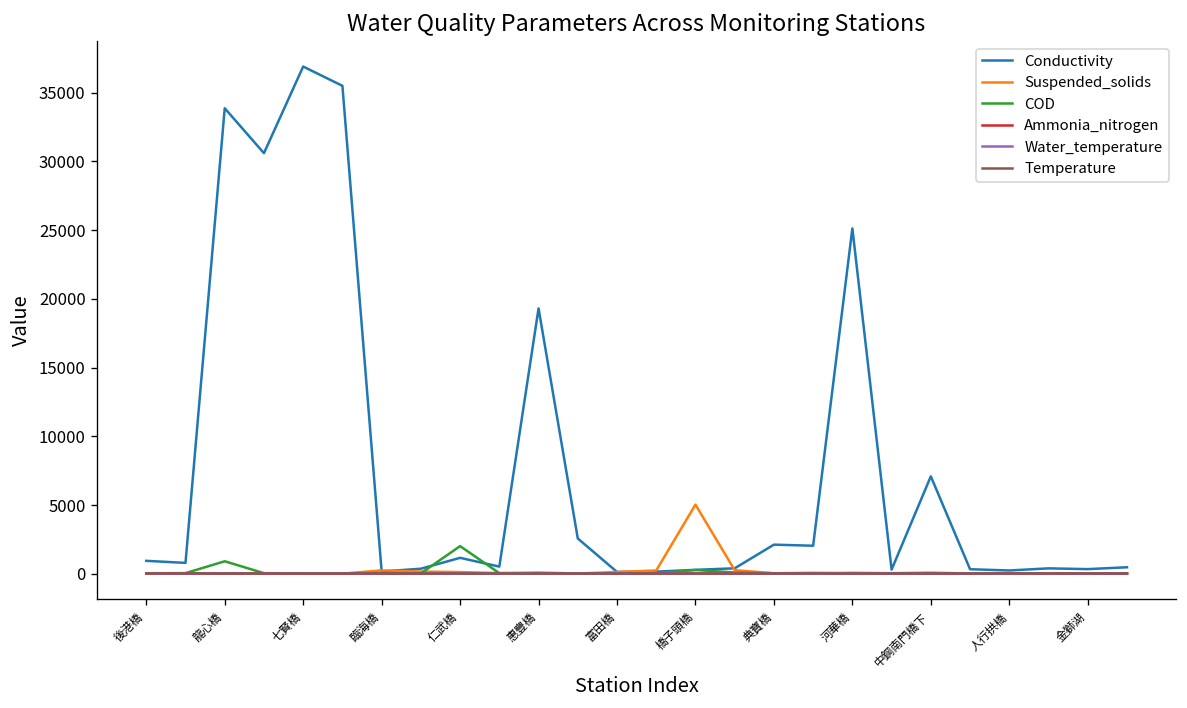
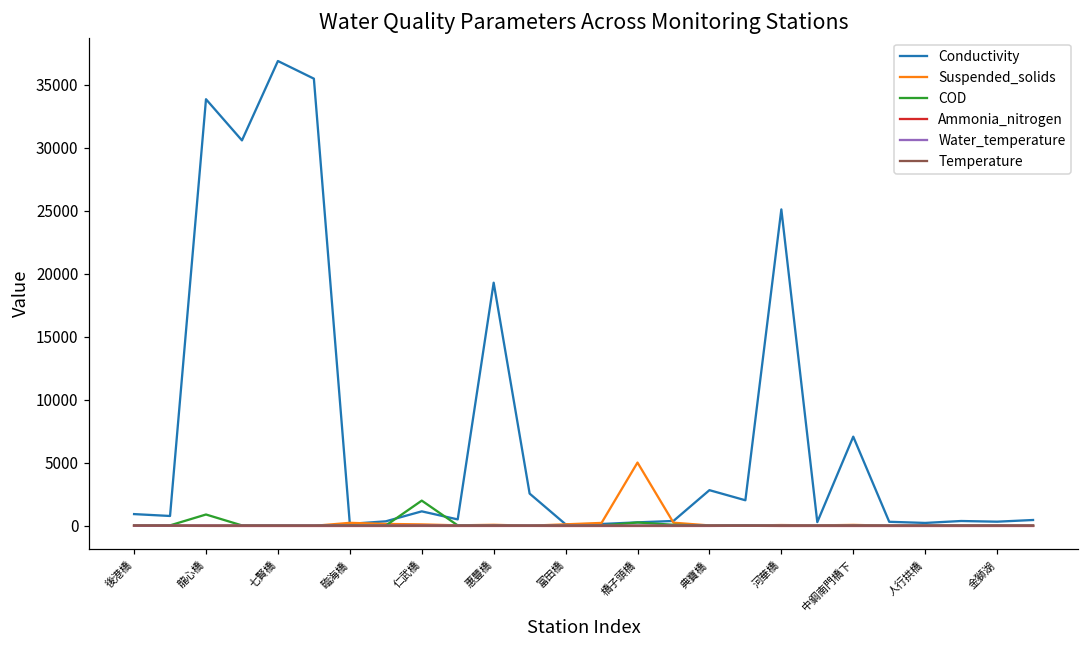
  {
    "Conductivity": {
      "後港橋": 900,
      "龍心橋": 33900,
      "七賢橋": 36900,
      "仁武橋": 1200,
      "惠豐橋": 19300,
-     "典寶橋": 2100,
+     "典寶橋": 2800,
      "河華橋": 25100,
      "中鋼南門橋下": 7100,
      "金獅湖": 300
    },
    "Suspended_solids": {
      "橋子頭橋": 5000
    },
    "COD": {
      "龍心橋": 900,
      "仁武橋": 2000
    },
    "Temperature": {
      "橋子頭橋": 0
    }
  }
